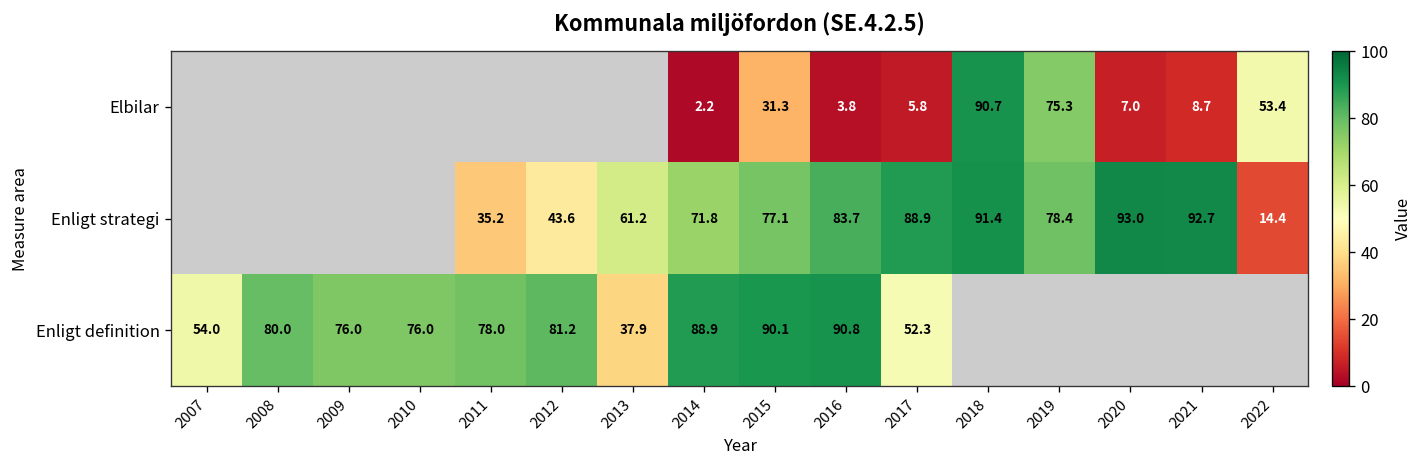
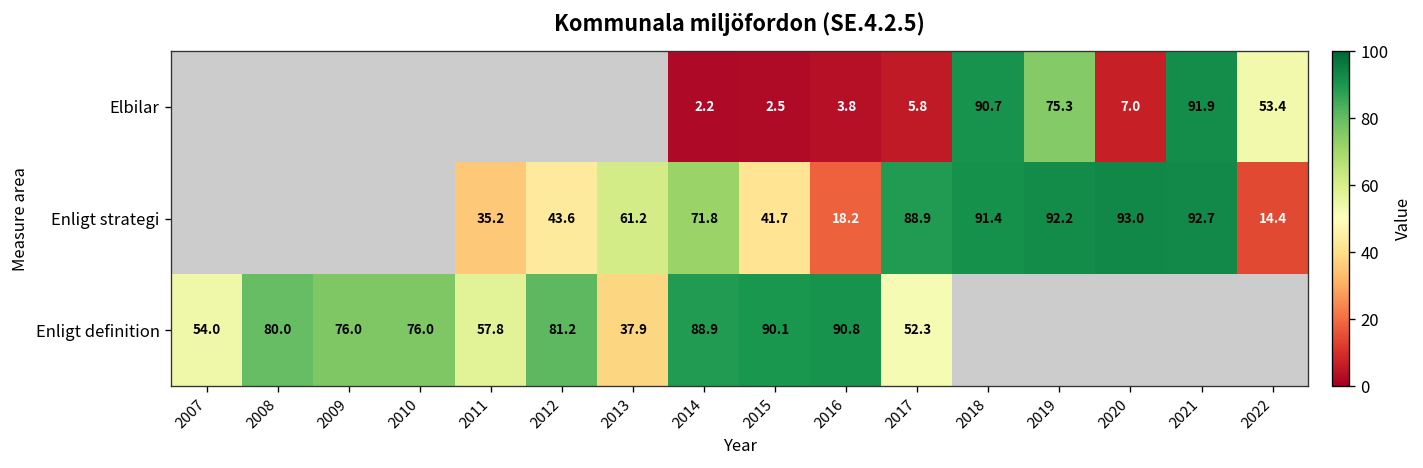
  {
    "Elbilar": {
      "2014": 2.2,
-     "2015": 31.3,
+     "2015": 2.5,
      "2016": 3.8,
      "2017": 5.8,
      "2018": 90.7,
      "2019": 75.3,
      "2020": 7.0,
-     "2021": 8.7,
+     "2021": 91.9,
      "2022": 53.4
    },
    "Enligt strategi": {
      "2011": 35.2,
      "2012": 43.6,
      "2013": 61.2,
      "2014": 71.8,
-     "2015": 77.1,
-     "2016": 83.7,
+     "2015": 41.7,
+     "2016": 18.2,
      "2017": 88.9,
      "2018": 91.4,
-     "2019": 78.4,
+     "2019": 92.2,
      "2020": 93.0,
      "2021": 92.7,
      "2022": 14.4
    },
    "Enligt definition": {
      "2007": 54.0,
      "2008": 80.0,
      "2009": 76.0,
      "2010": 76.0,
-     "2011": 78.0,
+     "2011": 57.8,
      "2012": 81.2,
      "2013": 37.9,
      "2014": 88.9,
      "2015": 90.1,
      "2016": 90.8,
      "2017": 52.3
    }
  }
